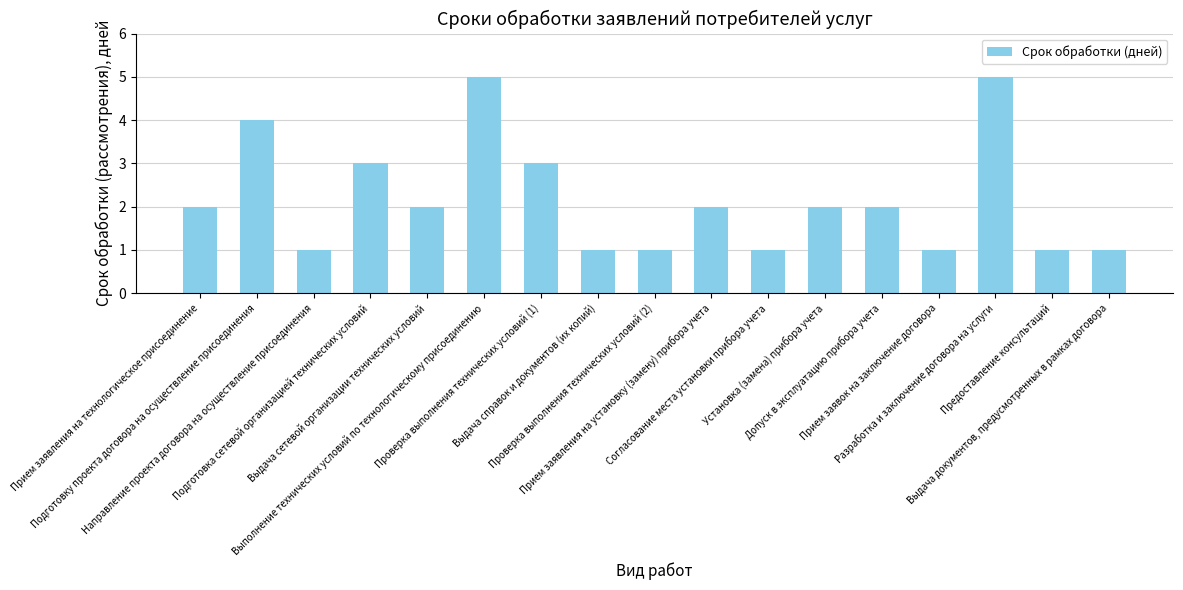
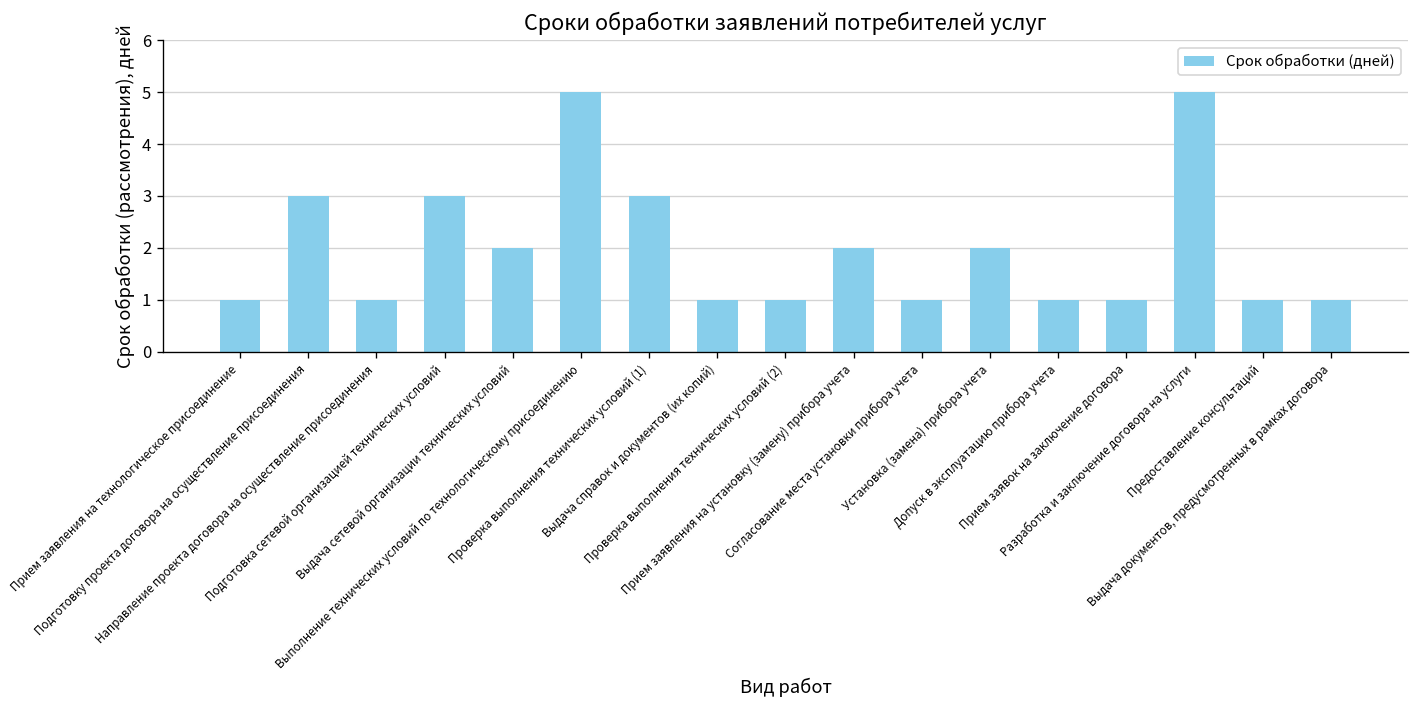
  {
-   "Прием заявления на технологическое присоединение": 2,
-   "Подготовку проекта договора на осуществление присоединения": 4,
+   "Прием заявления на технологическое присоединение": 1,
+   "Подготовку проекта договора на осуществление присоединения": 3,
    "Направление проекта договора на осуществление присоединения": 1,
    "Подготовка сетевой организацией технических условий": 3,
    "Выдача сетевой организации технических условий": 2,
    "Выполнение технических условий по технологическому присоединению": 5,
    "Проверка выполнения технических условий (1)": 3,
    "Выдача справок и документов (их копий)": 1,
    "Проверка выполнения технических условий (2)": 1,
    "Прием заявления на установку (замену) прибора учета": 2,
    "Согласование места установки прибора учета": 1,
    "Установка (замена) прибора учета": 2,
-   "Допуск в эксплуатацию прибора учета": 2,
+   "Допуск в эксплуатацию прибора учета": 1,
    "Прием заявок на заключение договора": 1,
    "Разработка и заключение договора на услуги": 5,
    "Предоставление консультаций": 1,
    "Выдача документов, предусмотренных в рамках договора": 1
  }
